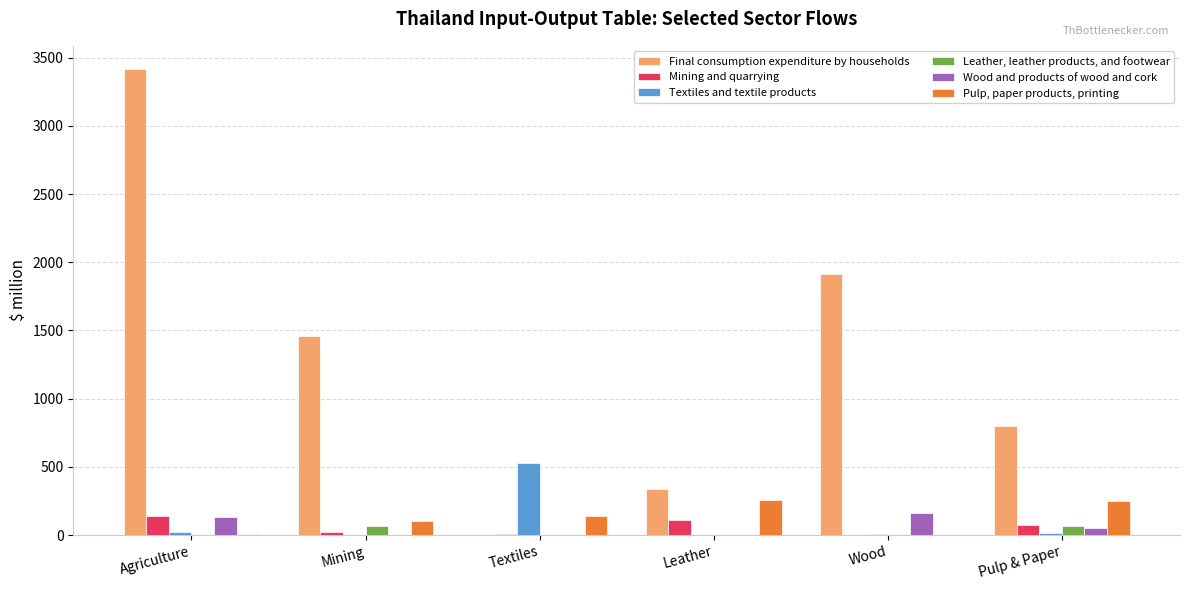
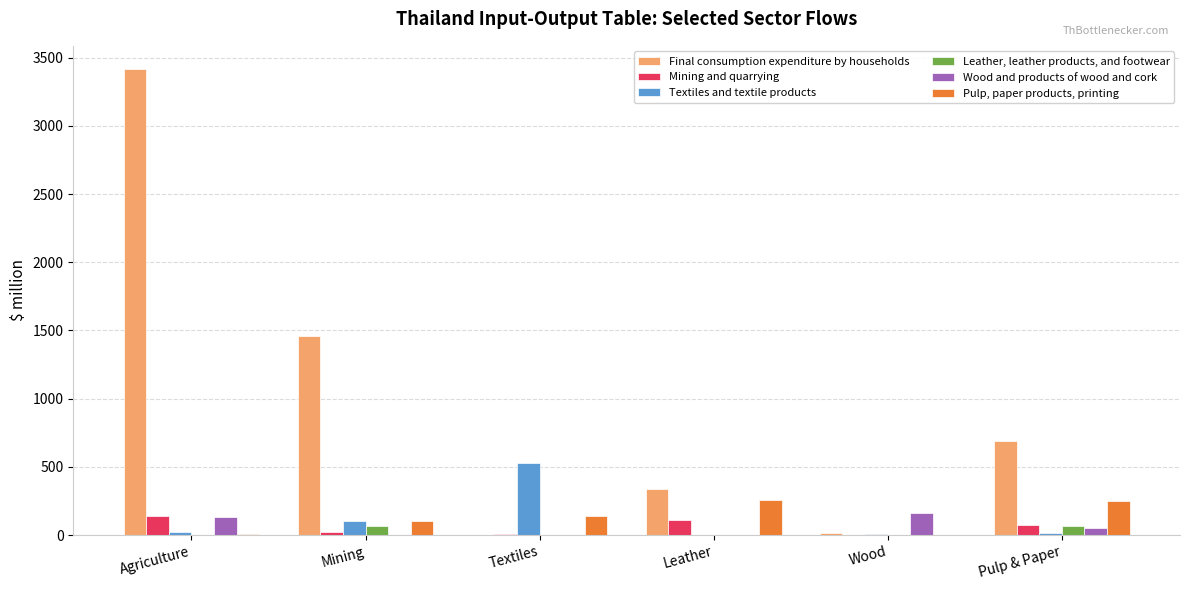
  {
    "Final consumption expenditure by households": {
      "Agriculture": 3420,
      "Mining": 1460,
      "Textiles": 0,
      "Leather": 340,
-     "Wood": 1920,
-     "Pulp & Paper": 800
+     "Wood": 10,
+     "Pulp & Paper": 690
    },
    "Mining and quarrying": {
      "Agriculture": 140,
      "Mining": 20,
      "Leather": 110,
      "Pulp & Paper": 80
    },
    "Textiles and textile products": {
      "Agriculture": 20,
-     "Mining": 0,
+     "Mining": 110,
      "Textiles": 530
    },
    "Leather, leather products, and footwear": {
      "Mining": 70,
      "Pulp & Paper": 60
    },
    "Wood and products of wood and cork": {
      "Agriculture": 140,
      "Wood": 160,
      "Pulp & Paper": 50
    },
    "Pulp, paper products, printing": {
      "Mining": 100,
      "Textiles": 140,
      "Leather": 260,
      "Pulp & Paper": 250
    }
  }
